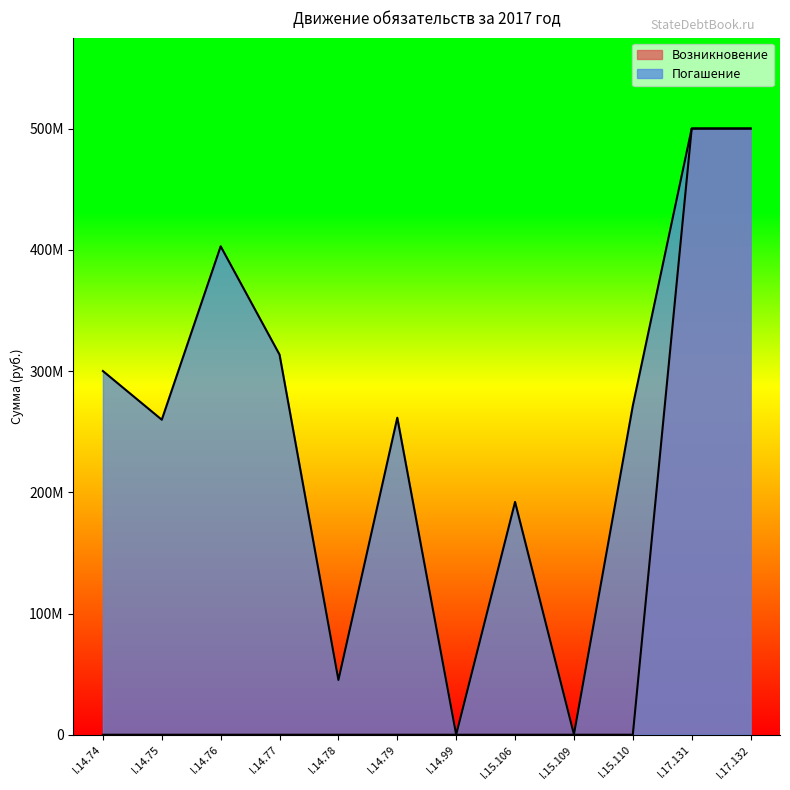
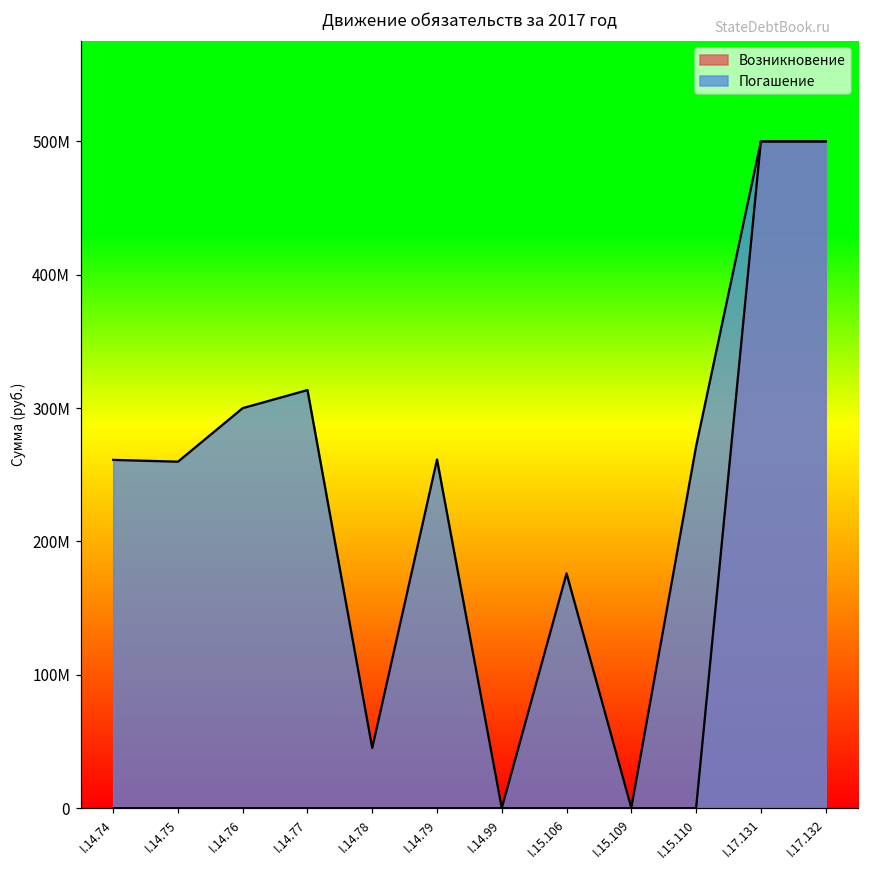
  {
    "Возникновение": {
      "I.14.74": 0,
      "I.14.75": 0,
      "I.14.76": 0,
      "I.14.77": 0,
      "I.14.78": 0,
      "I.14.79": 0,
      "I.15.106": 0,
      "I.15.110": 0
    },
    "Погашение": {
-     "I.14.74": 300000000,
+     "I.14.74": 261000000,
      "I.14.75": 260000000,
-     "I.14.76": 403000000,
+     "I.14.76": 300000000,
      "I.14.77": 314000000,
      "I.14.78": 45000000,
      "I.14.79": 261000000,
-     "I.15.106": 192000000,
+     "I.15.106": 176000000,
      "I.15.110": 271000000
    }
  }
